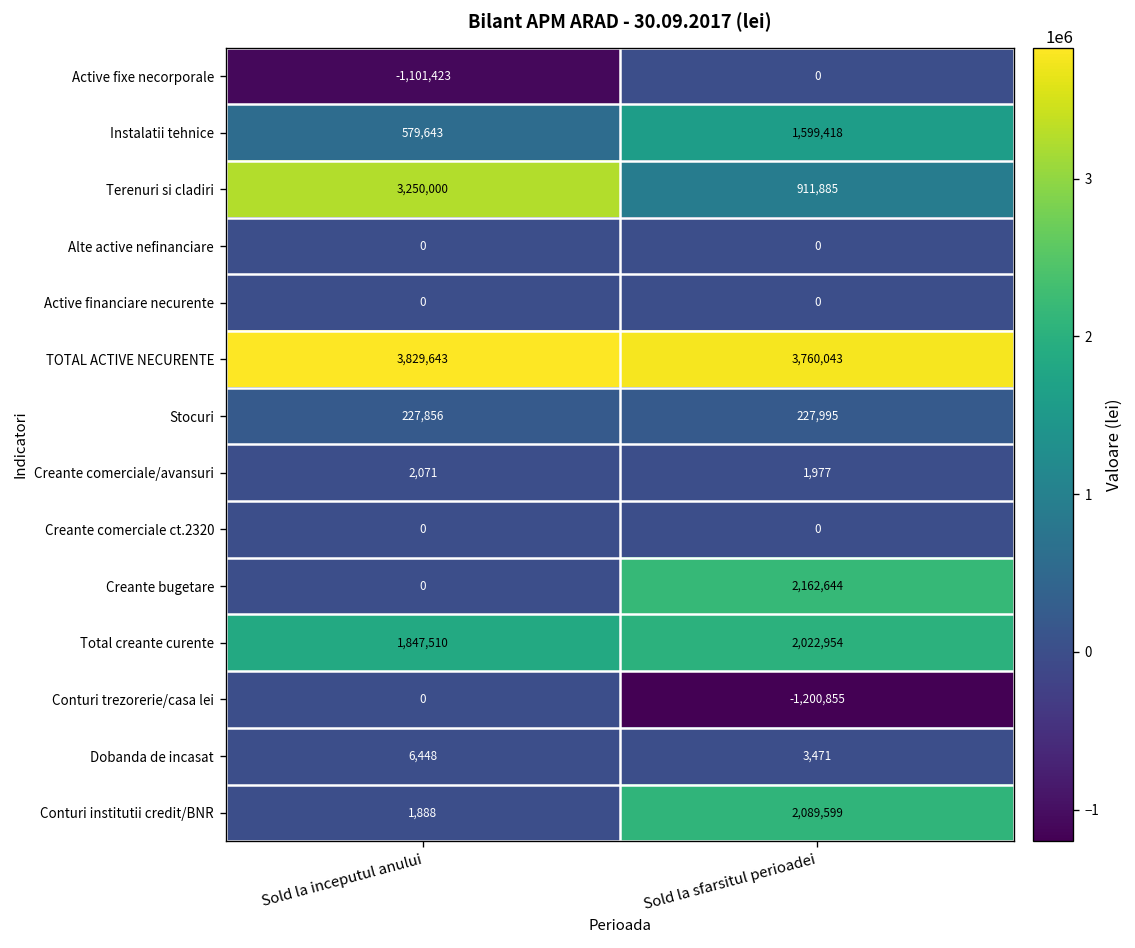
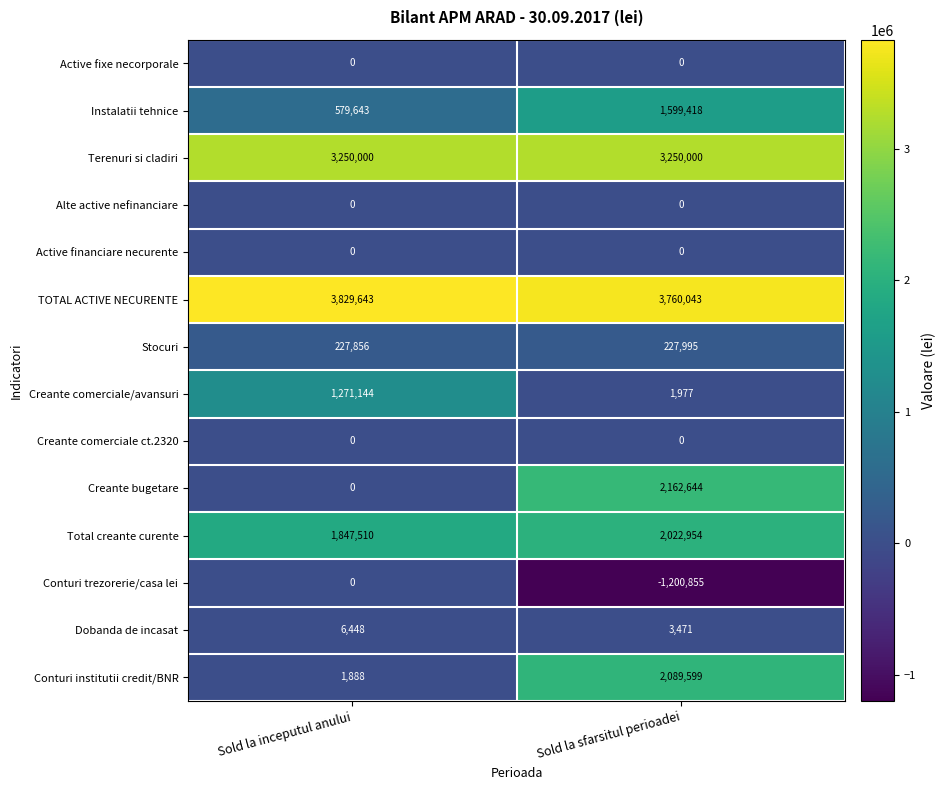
  {
    "Active fixe necorporale": {
-     "Sold la inceputul anului": "-1,101,423",
+     "Sold la inceputul anului": "0",
      "Sold la sfarsitul perioadei": "0"
    },
    "Instalatii tehnice": {
      "Sold la inceputul anului": "579,643",
      "Sold la sfarsitul perioadei": "1,599,418"
    },
    "Terenuri si cladiri": {
      "Sold la inceputul anului": "3,250,000",
-     "Sold la sfarsitul perioadei": "911,885"
+     "Sold la sfarsitul perioadei": "3,250,000"
    },
    "Alte active nefinanciare": {
      "Sold la inceputul anului": "0",
      "Sold la sfarsitul perioadei": "0"
    },
    "Active financiare necurente": {
      "Sold la inceputul anului": "0",
      "Sold la sfarsitul perioadei": "0"
    },
    "TOTAL ACTIVE NECURENTE": {
      "Sold la inceputul anului": "3,829,643",
      "Sold la sfarsitul perioadei": "3,760,043"
    },
    "Stocuri": {
      "Sold la inceputul anului": "227,856",
      "Sold la sfarsitul perioadei": "227,995"
    },
    "Creante comerciale/avansuri": {
-     "Sold la inceputul anului": "2,071",
+     "Sold la inceputul anului": "1,271,144",
      "Sold la sfarsitul perioadei": "1,977"
    },
    "Creante comerciale ct.2320": {
      "Sold la inceputul anului": "0",
      "Sold la sfarsitul perioadei": "0"
    },
    "Creante bugetare": {
      "Sold la inceputul anului": "0",
      "Sold la sfarsitul perioadei": "2,162,644"
    },
    "Total creante curente": {
      "Sold la inceputul anului": "1,847,510",
      "Sold la sfarsitul perioadei": "2,022,954"
    },
    "Conturi trezorerie/casa lei": {
      "Sold la inceputul anului": "0",
      "Sold la sfarsitul perioadei": "-1,200,855"
    },
    "Dobanda de incasat": {
      "Sold la inceputul anului": "6,448",
      "Sold la sfarsitul perioadei": "3,471"
    },
    "Conturi institutii credit/BNR": {
      "Sold la inceputul anului": "1,888",
      "Sold la sfarsitul perioadei": "2,089,599"
    }
  }
